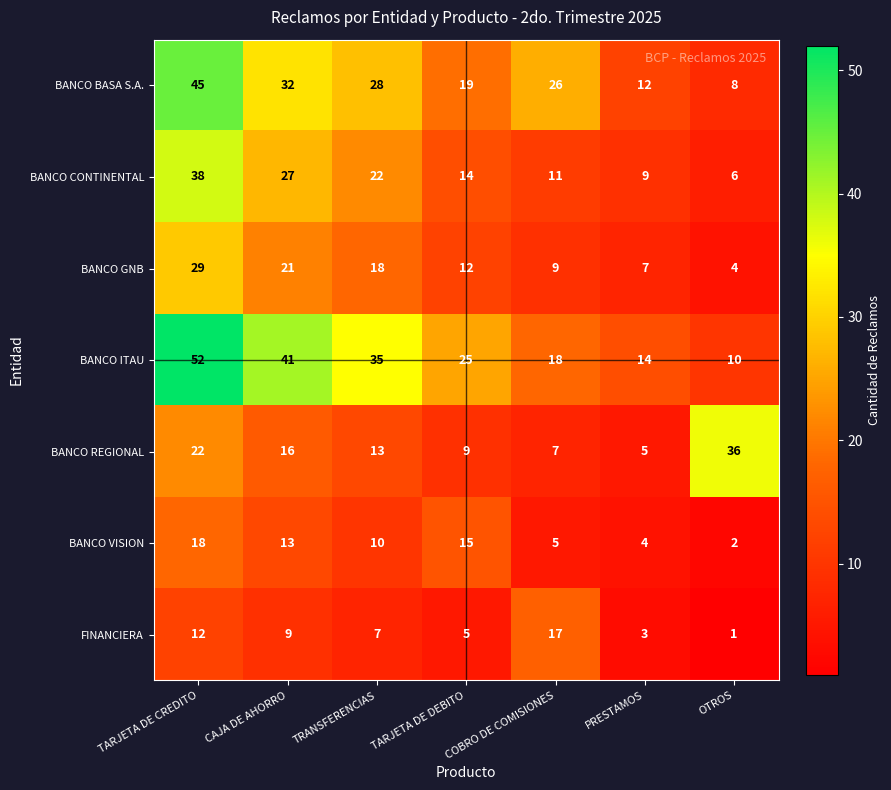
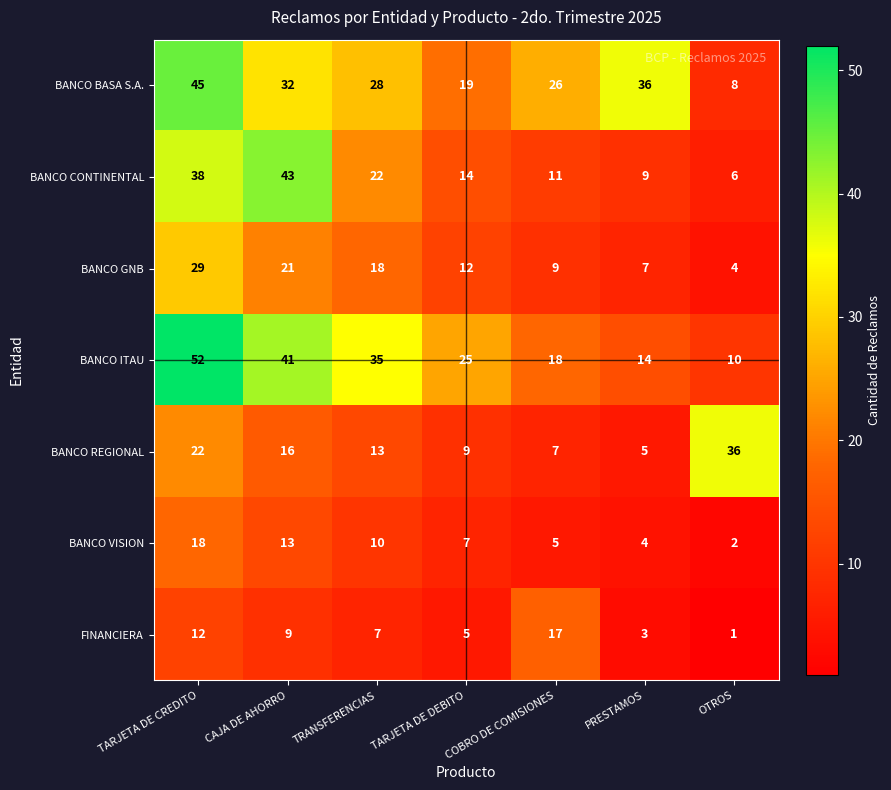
  {
    "BANCO BASA S.A.": {
      "TARJETA DE CREDITO": 45,
      "CAJA DE AHORRO": 32,
      "TRANSFERENCIAS": 28,
      "TARJETA DE DEBITO": 19,
      "COBRO DE COMISIONES": 26,
-     "PRESTAMOS": 12
+     "PRESTAMOS": 36
    },
    "BANCO CONTINENTAL": {
      "TARJETA DE CREDITO": 38,
-     "CAJA DE AHORRO": 27,
+     "CAJA DE AHORRO": 43,
      "TRANSFERENCIAS": 22,
      "TARJETA DE DEBITO": 14,
      "COBRO DE COMISIONES": 11,
      "PRESTAMOS": 9,
      "OTROS": 6
    },
    "BANCO GNB": {
      "TARJETA DE CREDITO": 29,
      "CAJA DE AHORRO": 21,
      "TRANSFERENCIAS": 18,
      "TARJETA DE DEBITO": 12,
      "COBRO DE COMISIONES": 9,
      "PRESTAMOS": 7,
      "OTROS": 4
    },
    "BANCO ITAU": {
      "TARJETA DE CREDITO": 52,
      "CAJA DE AHORRO": 41,
      "TRANSFERENCIAS": 35,
      "TARJETA DE DEBITO": 25,
      "COBRO DE COMISIONES": 18,
      "PRESTAMOS": 14,
      "OTROS": 10
    },
    "BANCO REGIONAL": {
      "TARJETA DE CREDITO": 22,
      "CAJA DE AHORRO": 16,
      "TRANSFERENCIAS": 13,
      "TARJETA DE DEBITO": 9,
      "COBRO DE COMISIONES": 7,
      "PRESTAMOS": 5,
      "OTROS": 36
    },
    "BANCO VISION": {
      "TARJETA DE CREDITO": 18,
      "CAJA DE AHORRO": 13,
      "TRANSFERENCIAS": 10,
-     "TARJETA DE DEBITO": 15,
+     "TARJETA DE DEBITO": 7,
      "COBRO DE COMISIONES": 5,
      "PRESTAMOS": 4,
      "OTROS": 2
    },
    "FINANCIERA": {
      "TARJETA DE CREDITO": 12,
      "CAJA DE AHORRO": 9,
      "TRANSFERENCIAS": 7,
      "TARJETA DE DEBITO": 5,
      "COBRO DE COMISIONES": 17,
      "PRESTAMOS": 3,
      "OTROS": 1
    }
  }
